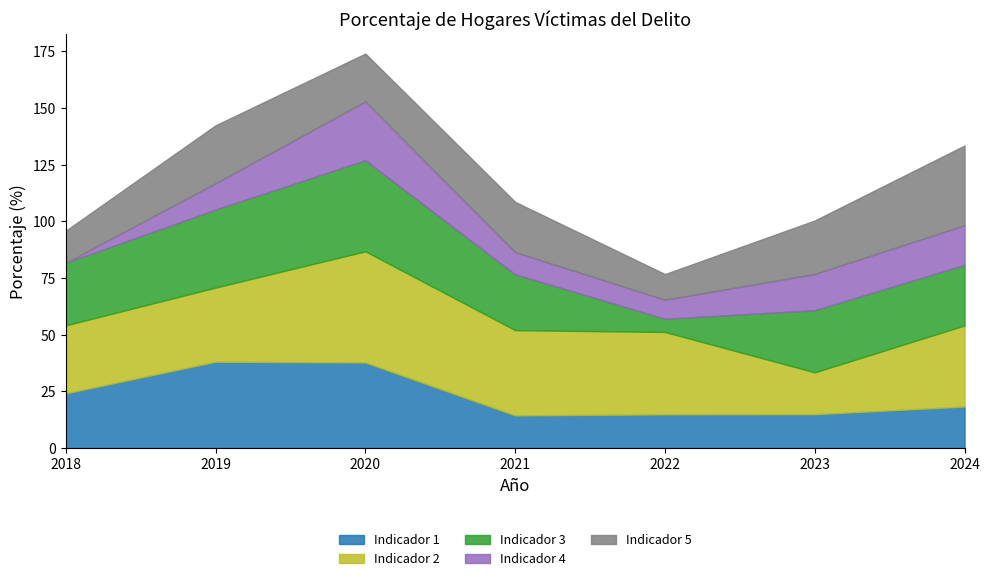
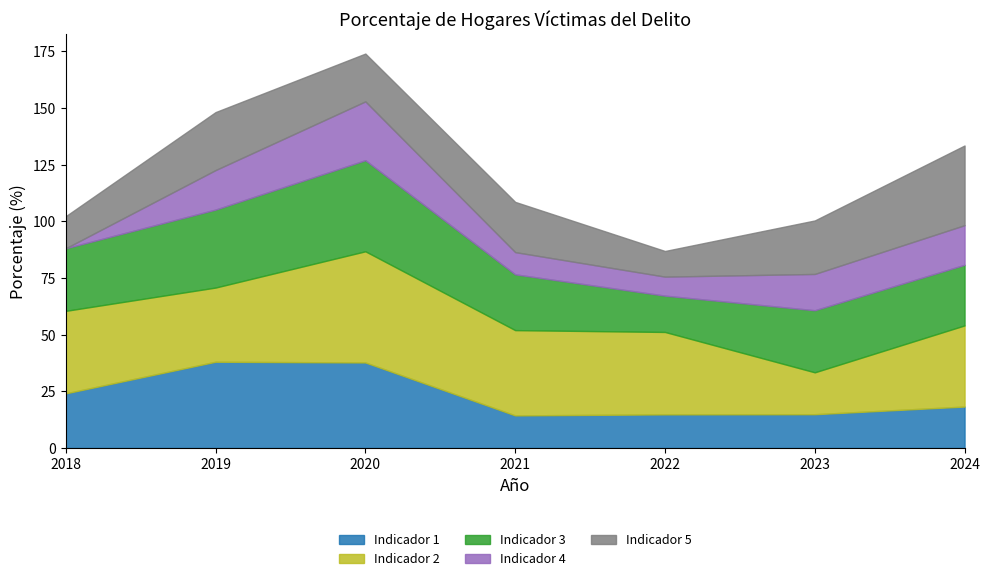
  {
    "Indicador 1": {
      "2018": 24,
      "2019": 38,
      "2020": 38,
      "2021": 14,
      "2022": 15,
      "2023": 15,
      "2024": 18
    },
    "Indicador 2": {
-     "2018": 30,
+     "2018": 36,
      "2019": 33,
      "2020": 49,
      "2021": 38,
      "2022": 36,
      "2023": 18,
      "2024": 36
    },
    "Indicador 3": {
      "2019": 34,
      "2020": 40,
      "2021": 25,
-     "2022": 6,
+     "2022": 16,
      "2023": 27,
      "2024": 27
    },
    "Indicador 4": {
-     "2019": 12,
+     "2019": 17,
      "2020": 26,
      "2021": 10,
      "2022": 8,
      "2023": 16,
      "2024": 17
    },
    "Indicador 5": {
      "2018": 14,
      "2019": 26,
      "2020": 21,
      "2021": 22,
      "2022": 11,
      "2023": 24,
      "2024": 35
    }
  }
